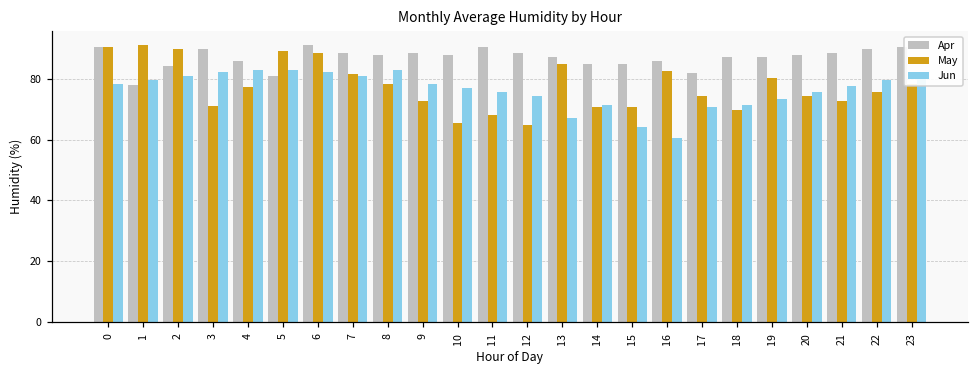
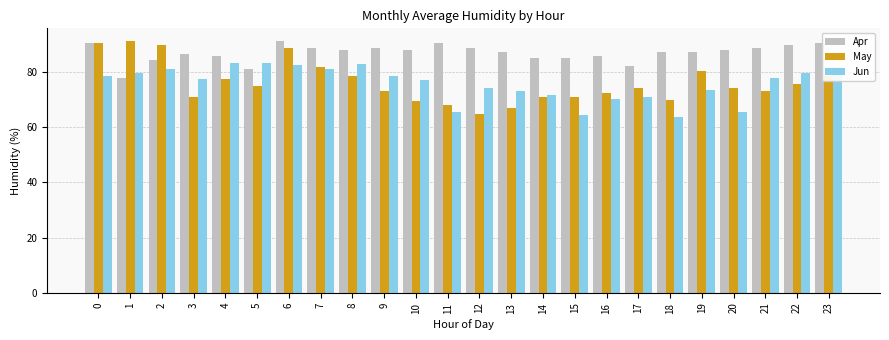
  {
    "Apr": {
      "0": 91,
      "1": 78,
      "2": 84,
-     "3": 90,
+     "3": 86,
      "4": 86,
      "5": 81,
      "6": 91,
      "7": 88,
      "8": 88,
      "9": 88,
      "10": 88,
      "11": 90,
      "12": 88,
      "13": 87,
      "14": 85,
      "15": 85,
      "16": 86,
      "17": 82,
      "18": 87,
      "19": 87,
      "20": 88,
      "21": 88,
      "22": 90,
      "23": 90
    },
    "May": {
      "0": 90,
      "1": 91,
      "2": 90,
      "3": 71,
      "4": 77,
-     "5": 89,
+     "5": 75,
      "6": 88,
      "7": 82,
      "8": 78,
      "9": 73,
-     "10": 66,
+     "10": 69,
      "11": 68,
      "12": 65,
-     "13": 85,
+     "13": 67,
      "14": 71,
      "15": 71,
-     "16": 83,
+     "16": 72,
      "17": 74,
      "18": 70,
      "19": 80,
      "20": 74,
      "21": 73,
      "22": 76
    },
    "Jun": {
      "0": 78,
      "1": 80,
      "2": 81,
-     "3": 82,
+     "3": 77,
      "4": 83,
      "5": 83,
      "6": 82,
      "7": 81,
      "8": 83,
      "9": 78,
      "10": 77,
-     "11": 76,
+     "11": 66,
      "12": 74,
-     "13": 67,
+     "13": 73,
      "14": 72,
      "15": 64,
-     "16": 60,
+     "16": 70,
      "17": 71,
-     "18": 72,
+     "18": 64,
      "19": 74,
-     "20": 76,
+     "20": 66,
      "21": 78,
      "22": 80
    }
  }
